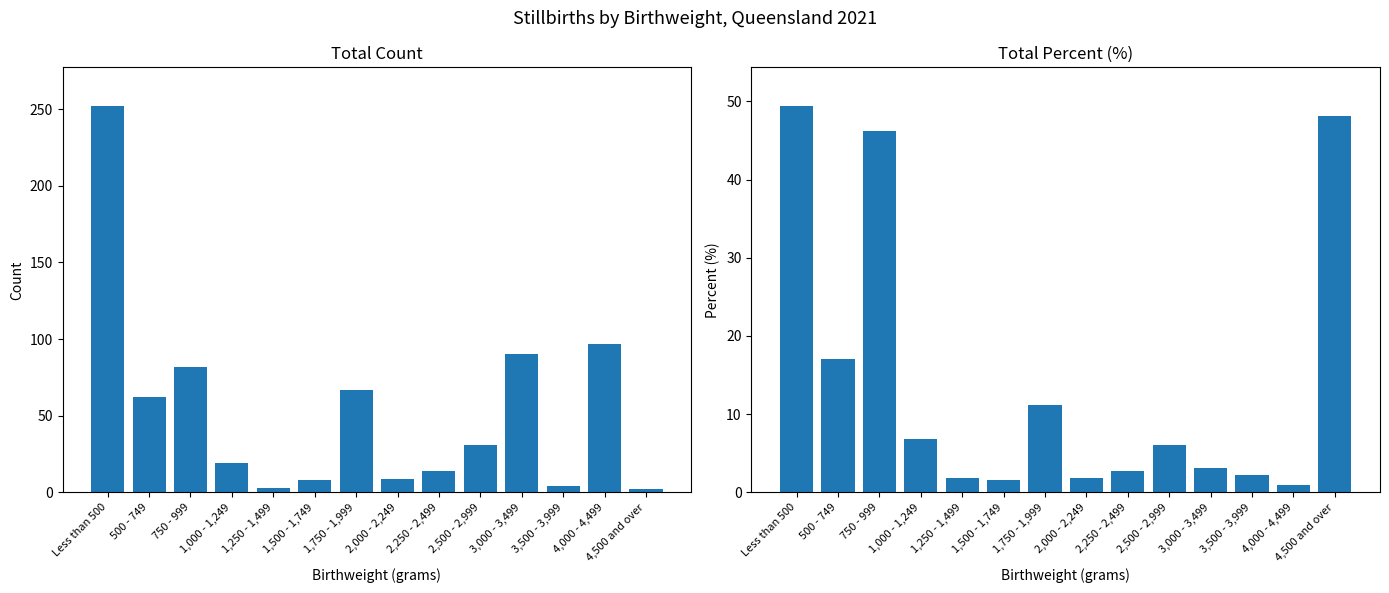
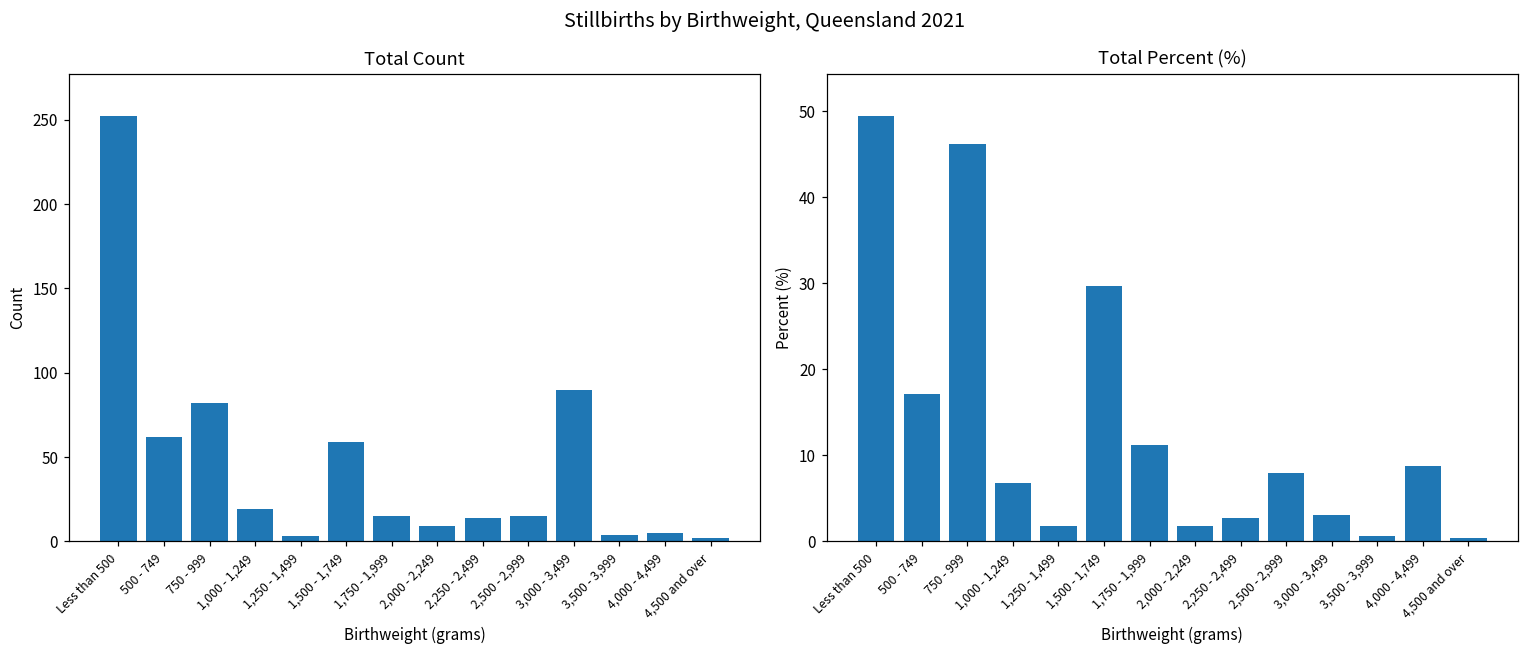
  {
    "Total Count": {
      "Less than 500": 252,
      "500 - 749": 62,
      "750 - 999": 82,
      "1,000 - 1,249": 19,
      "1,250 - 1,499": 3,
-     "1,500 - 1,749": 8,
-     "1,750 - 1,999": 67,
+     "1,500 - 1,749": 59,
+     "1,750 - 1,999": 15,
      "2,000 - 2,249": 9,
      "2,250 - 2,499": 14,
-     "2,500 - 2,999": 31,
+     "2,500 - 2,999": 15,
      "3,000 - 3,499": 90,
      "3,500 - 3,999": 4,
-     "4,000 - 4,499": 97,
+     "4,000 - 4,499": 5,
      "4,500 and over": 2
    },
    "Total Percent (%)": {
      "Less than 500": 49,
      "500 - 749": 17,
      "750 - 999": 46,
      "1,000 - 1,249": 7,
      "1,250 - 1,499": 2,
-     "1,500 - 1,749": 2,
+     "1,500 - 1,749": 30,
      "1,750 - 1,999": 11,
      "2,000 - 2,249": 2,
      "2,250 - 2,499": 3,
-     "2,500 - 2,999": 6,
+     "2,500 - 2,999": 8,
      "3,000 - 3,499": 3,
-     "3,500 - 3,999": 2,
-     "4,000 - 4,499": 1,
-     "4,500 and over": 48
+     "3,500 - 3,999": 1,
+     "4,000 - 4,499": 9,
+     "4,500 and over": 0
    }
  }
